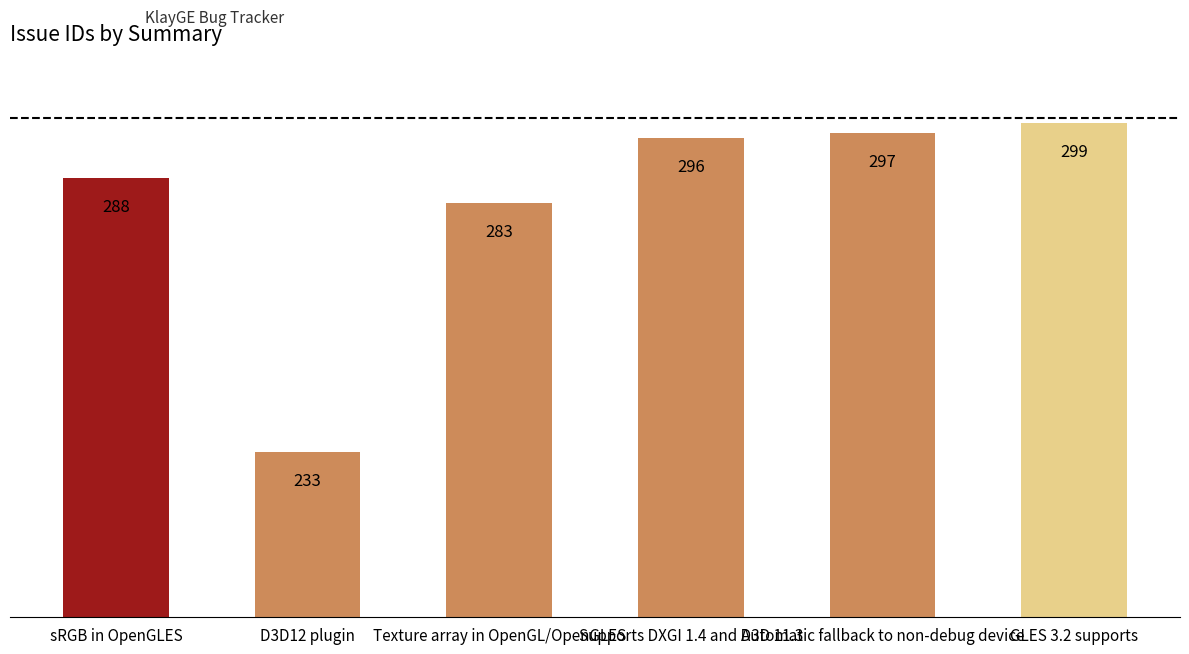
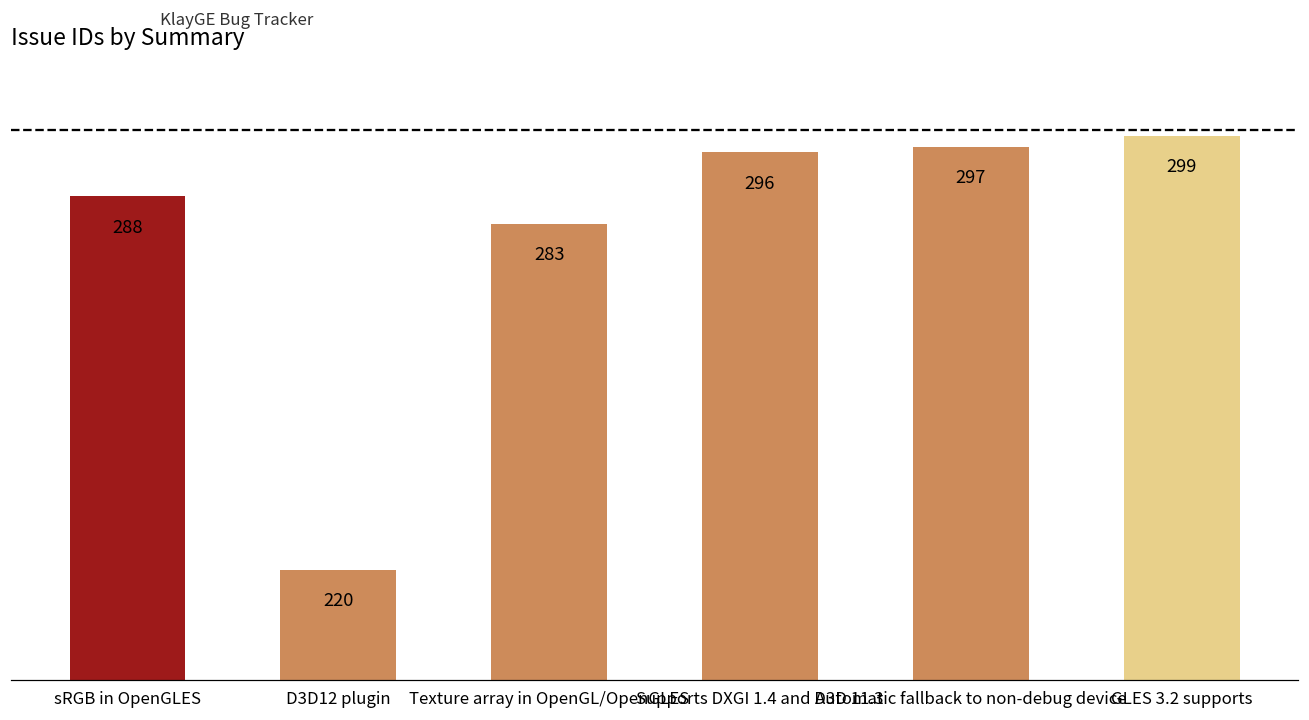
  {
    "sRGB in OpenGLES": 288,
-   "D3D12 plugin": 233,
+   "D3D12 plugin": 220,
    "GLES 3.2 supports": 299
  }
